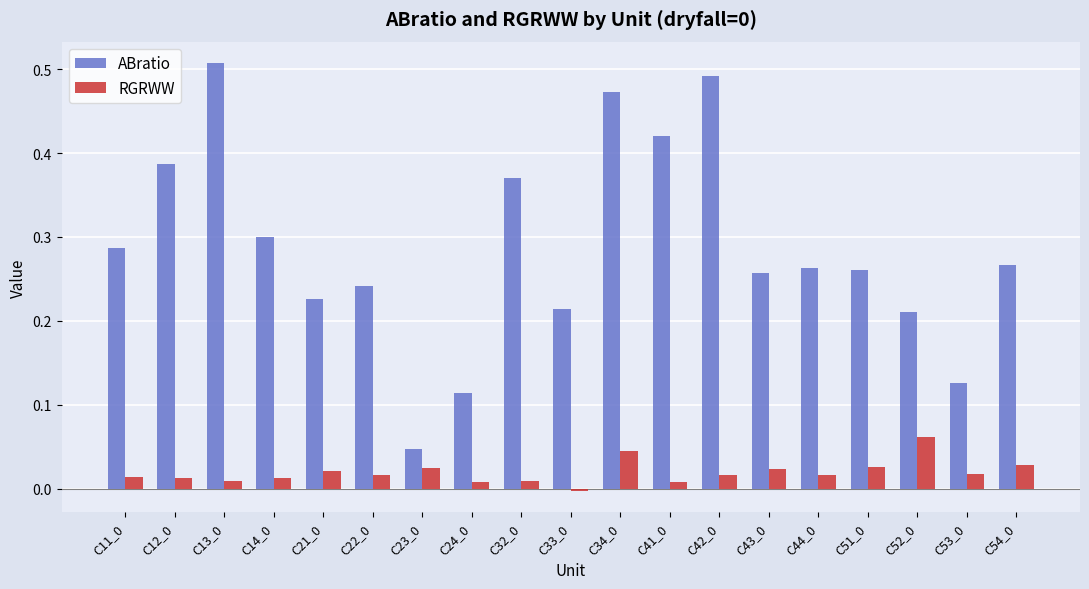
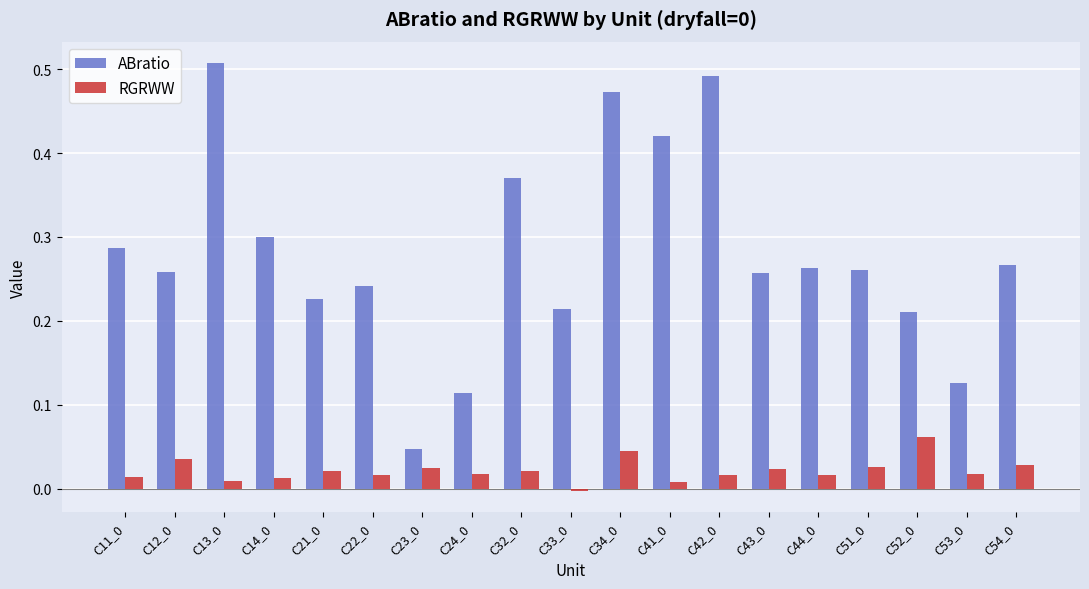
  {
    "ABratio": {
      "C11_0": 0.29,
-     "C12_0": 0.39,
+     "C12_0": 0.26,
      "C13_0": 0.51,
      "C14_0": 0.30,
      "C21_0": 0.23,
      "C22_0": 0.24,
      "C23_0": 0.05,
      "C24_0": 0.11,
      "C32_0": 0.37,
      "C33_0": 0.21,
      "C34_0": 0.47,
      "C41_0": 0.42,
      "C42_0": 0.49,
      "C43_0": 0.26,
      "C44_0": 0.26,
      "C51_0": 0.26,
      "C52_0": 0.21,
      "C53_0": 0.13,
      "C54_0": 0.27
    },
    "RGRWW": {
      "C11_0": 0.01,
-     "C12_0": 0.01,
+     "C12_0": 0.03,
      "C13_0": 0.01,
      "C14_0": 0.01,
      "C21_0": 0.02,
      "C22_0": 0.02,
      "C23_0": 0.03,
-     "C24_0": 0.01,
-     "C32_0": 0.01,
+     "C24_0": 0.02,
+     "C32_0": 0.02,
      "C34_0": 0.04,
      "C41_0": 0.01,
      "C42_0": 0.02,
      "C43_0": 0.02,
      "C44_0": 0.02,
      "C51_0": 0.03,
      "C52_0": 0.06,
      "C53_0": 0.02,
      "C54_0": 0.03
    }
  }
